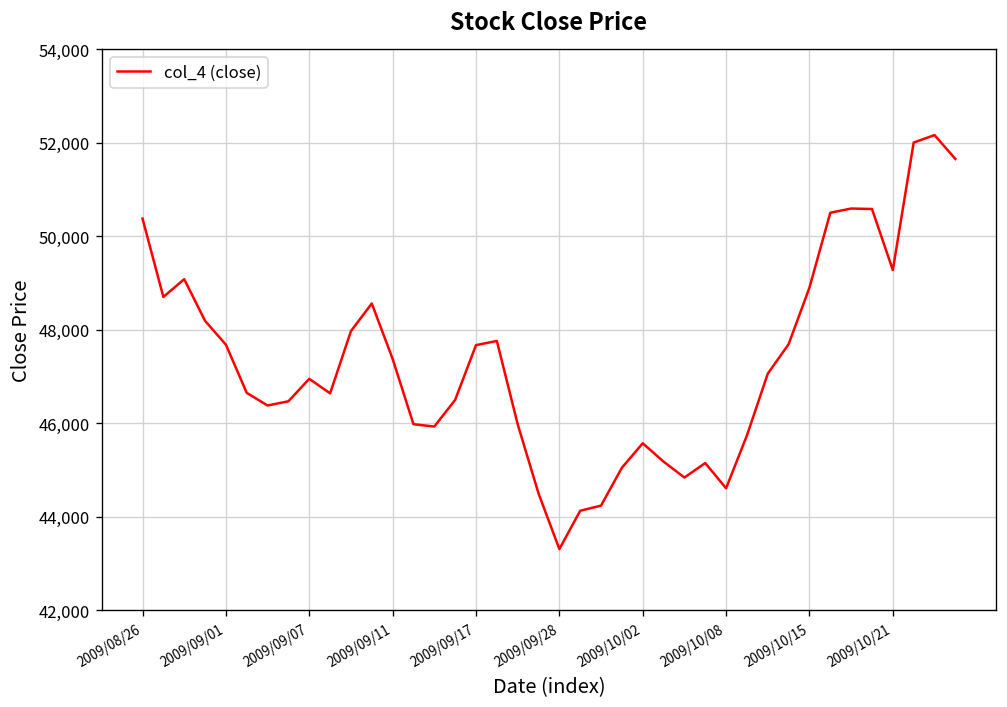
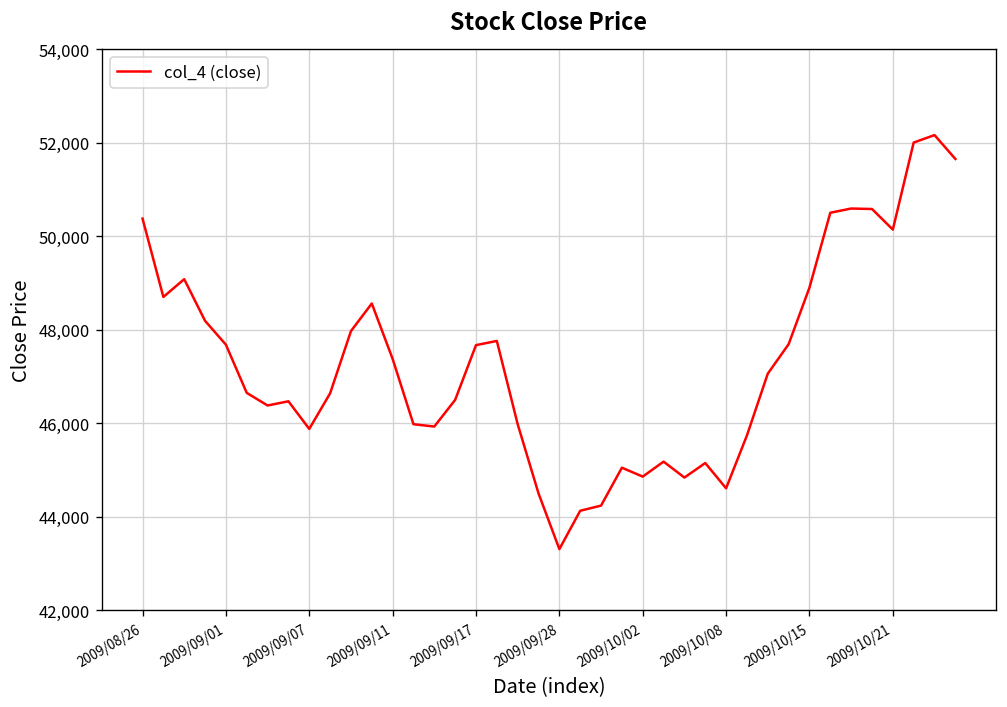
  {
    "2009/08/26": "50,400",
    "2009/09/01": "47,700",
-   "2009/09/07": "47,000",
+   "2009/09/07": "45,900",
    "2009/09/11": "47,400",
    "2009/09/17": "47,700",
    "2009/09/28": "43,300",
-   "2009/10/02": "45,600",
+   "2009/10/02": "44,900",
    "2009/10/08": "44,600",
    "2009/10/15": "48,900",
-   "2009/10/21": "49,300"
+   "2009/10/21": "50,100"
  }
